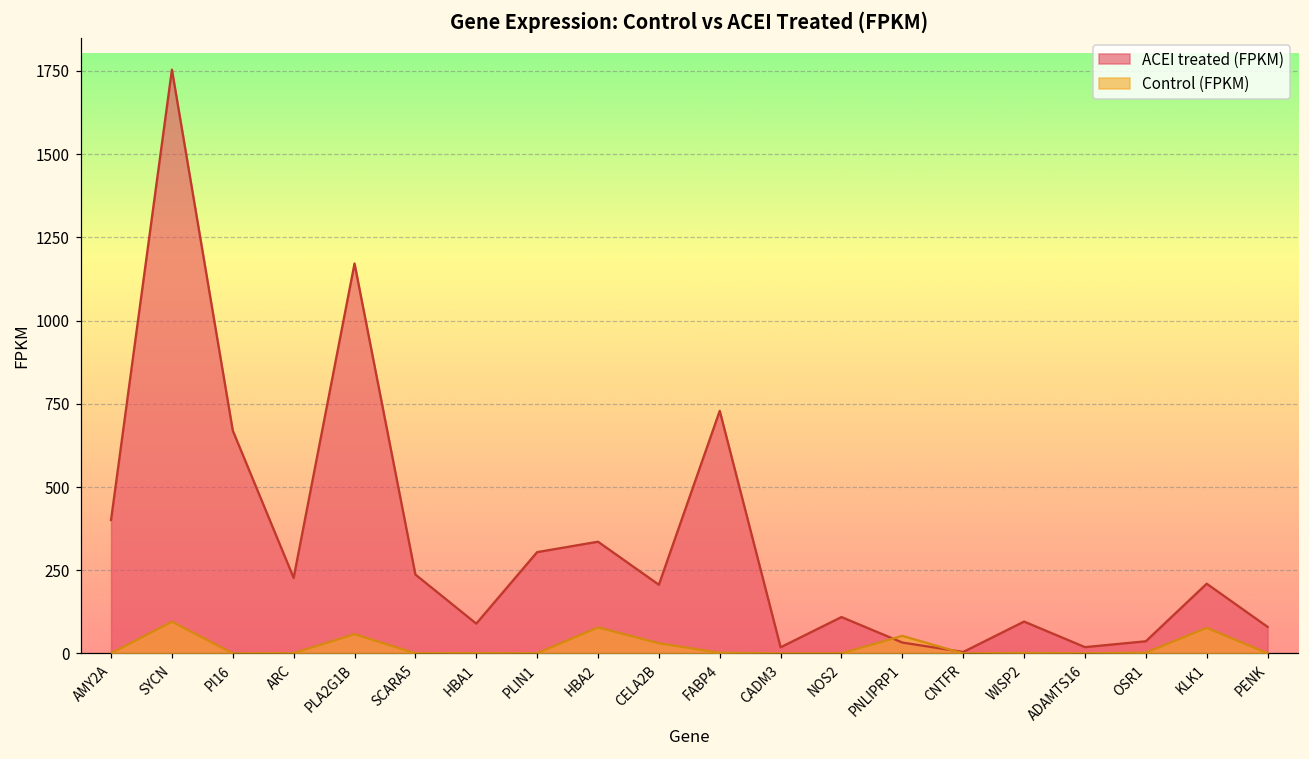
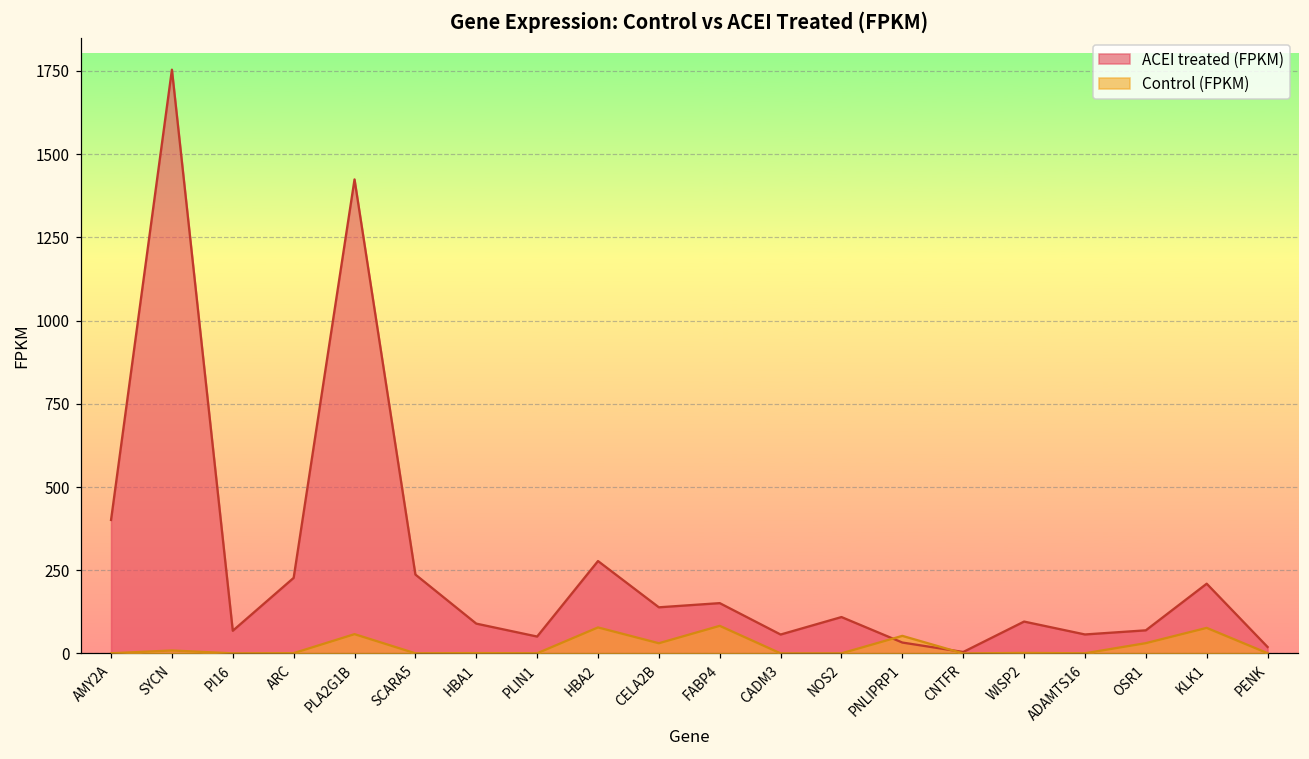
  {
    "ACEI treated (FPKM)": {
      "AMY2A": 400,
      "SYCN": 1750,
-     "PI16": 670,
+     "PI16": 70,
      "ARC": 230,
-     "PLA2G1B": 1170,
+     "PLA2G1B": 1420,
      "SCARA5": 240,
      "HBA1": 90,
-     "PLIN1": 300,
-     "HBA2": 340,
-     "CELA2B": 210,
-     "FABP4": 730,
-     "CADM3": 20,
+     "PLIN1": 50,
+     "HBA2": 280,
+     "CELA2B": 140,
+     "FABP4": 150,
+     "CADM3": 60,
      "NOS2": 110,
      "PNLIPRP1": 30,
      "WISP2": 100,
-     "ADAMTS16": 20,
-     "OSR1": 40,
+     "ADAMTS16": 60,
+     "OSR1": 70,
      "KLK1": 210,
-     "PENK": 80
+     "PENK": 20
    },
    "Control (FPKM)": {
      "AMY2A": 0,
-     "SYCN": 100,
+     "SYCN": 10,
      "PI16": 0,
      "ARC": 0,
      "PLA2G1B": 60,
      "SCARA5": 0,
      "HBA1": 0,
      "PLIN1": 0,
      "HBA2": 80,
      "CELA2B": 30,
-     "FABP4": 0,
+     "FABP4": 80,
      "CADM3": 0,
      "NOS2": 0,
      "PNLIPRP1": 50,
      "WISP2": 0,
      "ADAMTS16": 0,
-     "OSR1": 0,
+     "OSR1": 30,
      "KLK1": 80,
      "PENK": 0
    }
  }
